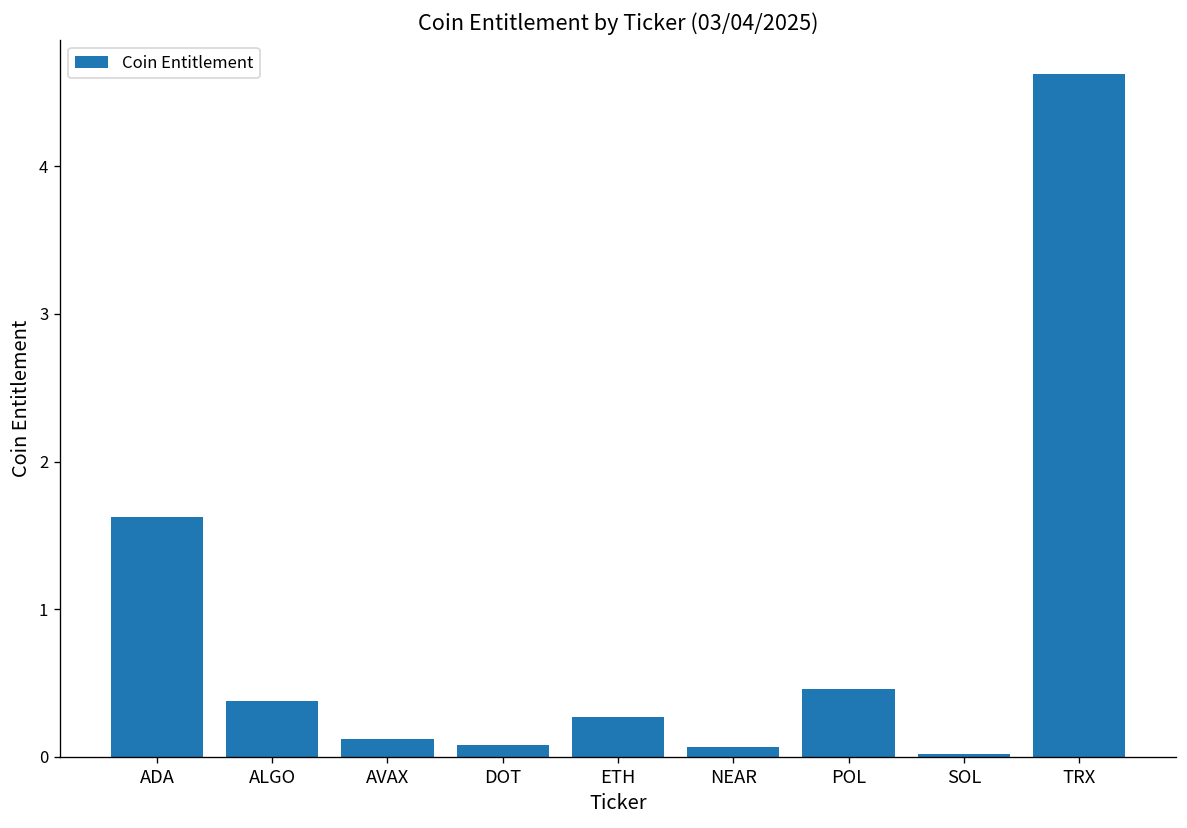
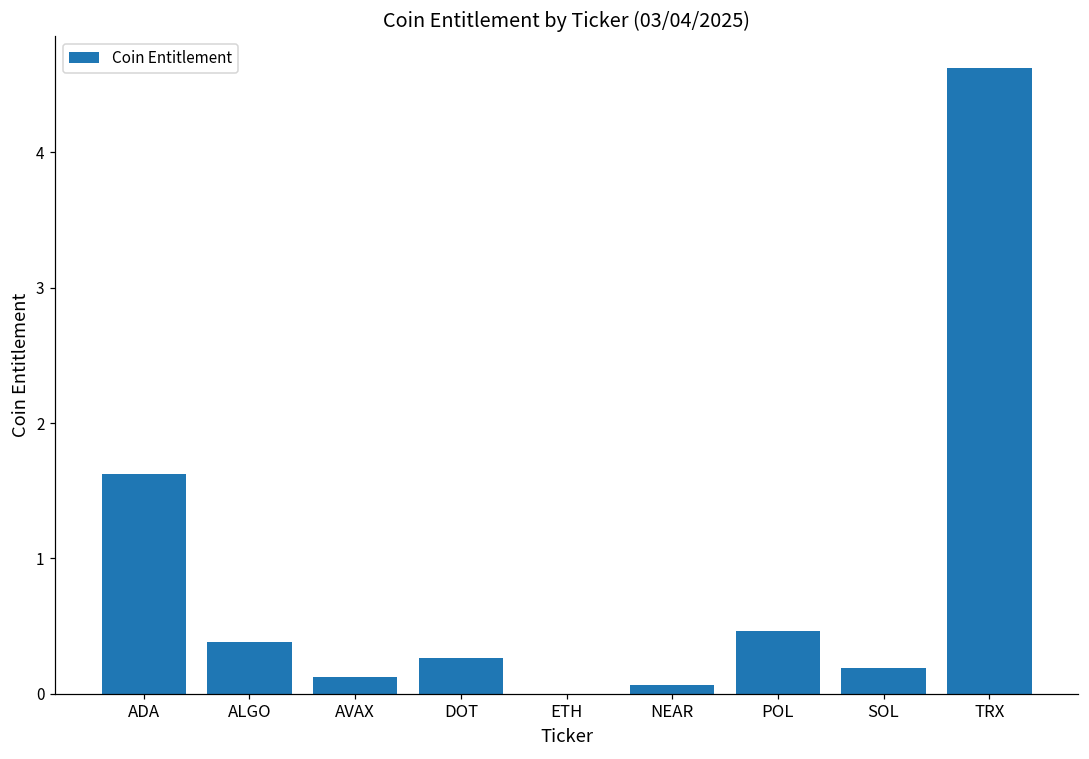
  {
    "ADA": 1.62,
    "ALGO": 0.38,
    "AVAX": 0.12,
-   "DOT": 0.08,
-   "ETH": 0.27,
+   "DOT": 0.27,
+   "ETH": 0.00,
    "NEAR": 0.06,
    "POL": 0.46,
-   "SOL": 0.02,
+   "SOL": 0.19,
    "TRX": 4.63
  }
